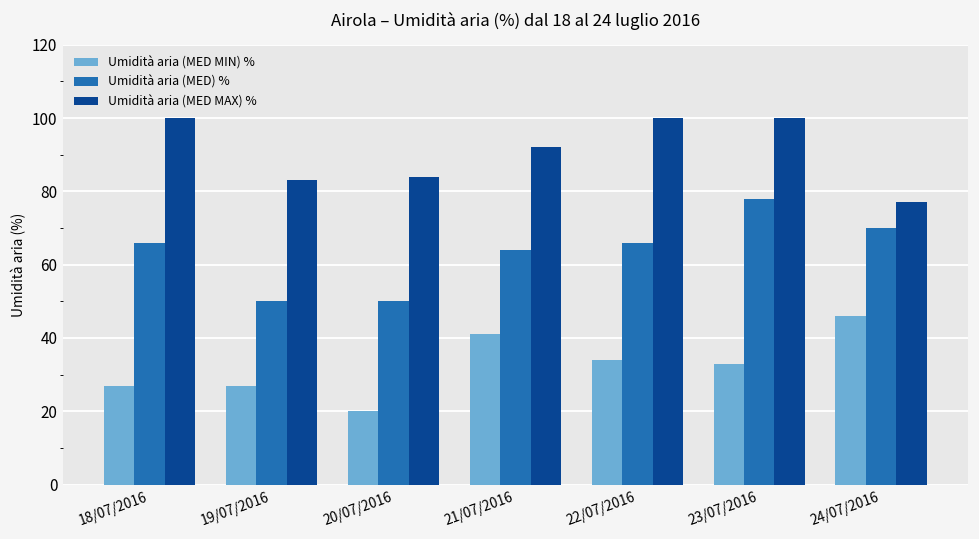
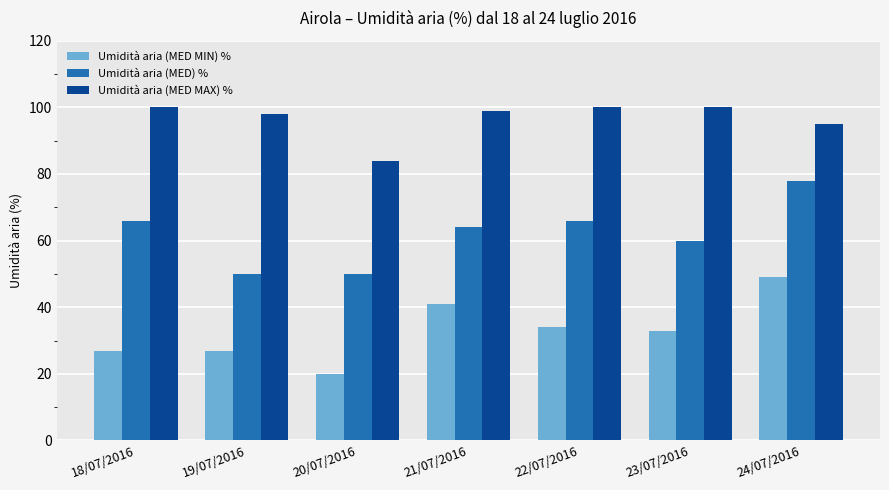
  {
    "Umidità aria (MED MIN) %": {
      "18/07/2016": 27,
      "19/07/2016": 27,
      "20/07/2016": 20,
      "21/07/2016": 41,
      "22/07/2016": 34,
      "23/07/2016": 33,
-     "24/07/2016": 46
+     "24/07/2016": 49
    },
    "Umidità aria (MED) %": {
      "18/07/2016": 66,
      "19/07/2016": 50,
      "20/07/2016": 50,
      "21/07/2016": 64,
      "22/07/2016": 66,
-     "23/07/2016": 78,
-     "24/07/2016": 70
+     "23/07/2016": 60,
+     "24/07/2016": 78
    },
    "Umidità aria (MED MAX) %": {
      "18/07/2016": 100,
-     "19/07/2016": 83,
+     "19/07/2016": 98,
      "20/07/2016": 84,
-     "21/07/2016": 92,
+     "21/07/2016": 99,
      "22/07/2016": 100,
      "23/07/2016": 100,
-     "24/07/2016": 77
+     "24/07/2016": 95
    }
  }
